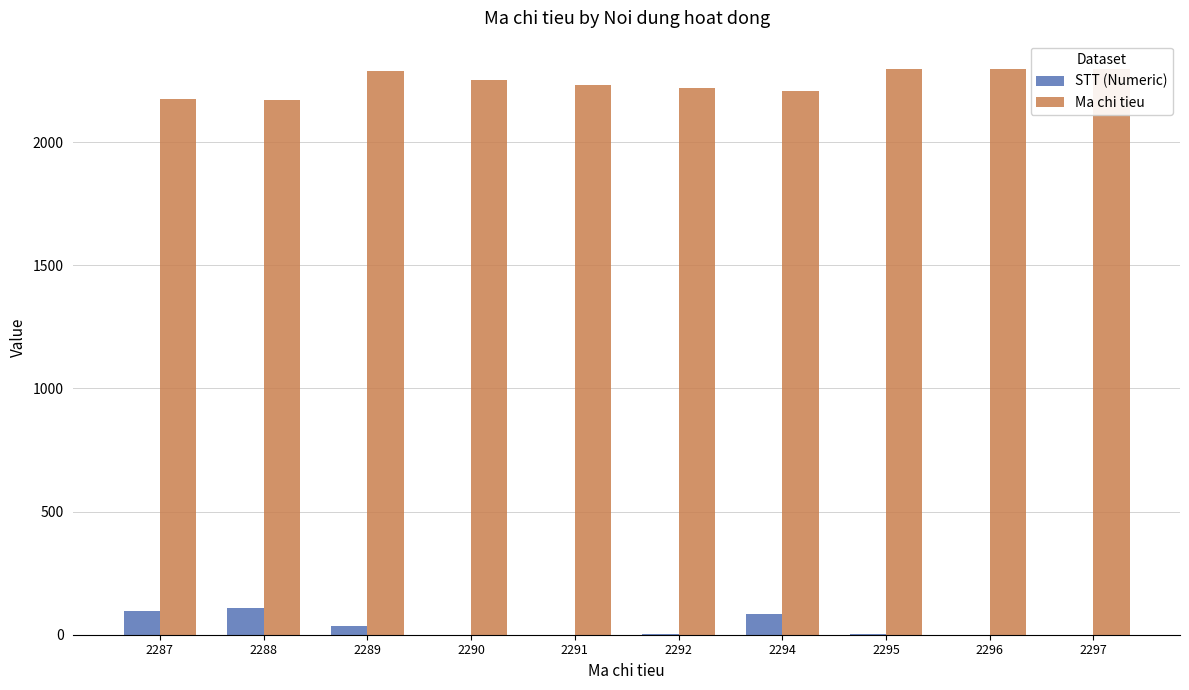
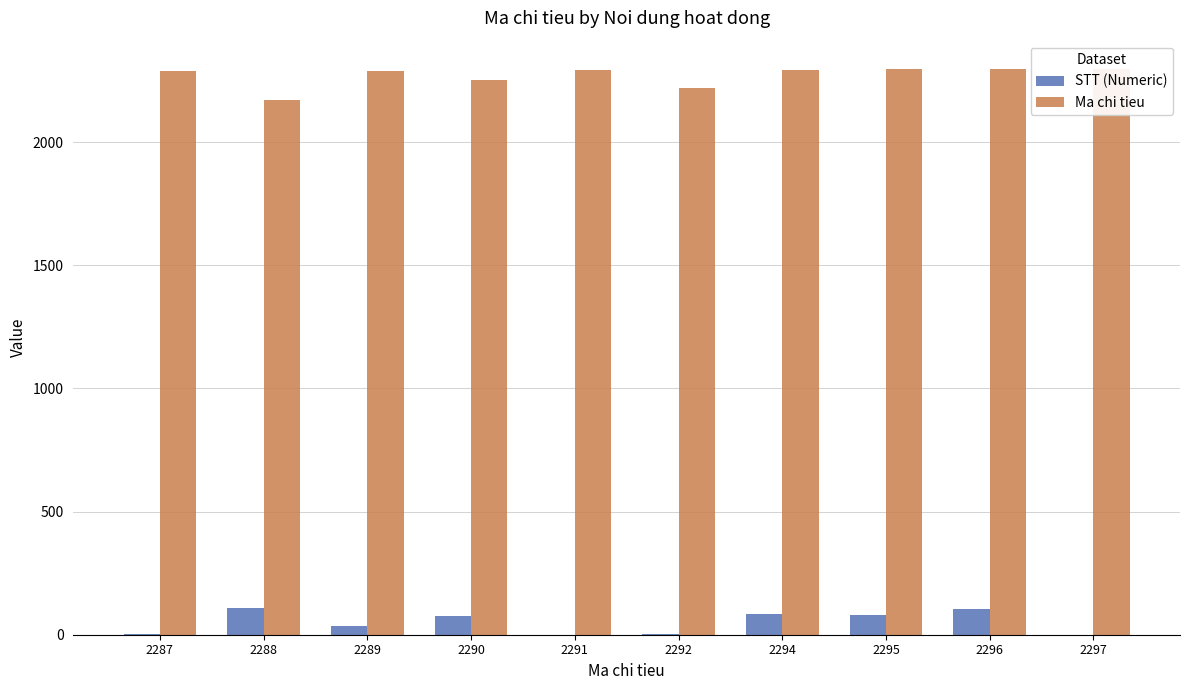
  {
    "STT (Numeric)": {
-     "2287": 100,
+     "2287": 0,
      "2288": 110,
      "2289": 40,
-     "2290": 0,
+     "2290": 80,
      "2291": 0,
      "2294": 90,
-     "2295": 0,
-     "2296": 0,
+     "2295": 80,
+     "2296": 110,
      "2297": 0
    },
    "Ma chi tieu": {
-     "2287": 2170,
+     "2287": 2290,
      "2288": 2170,
      "2289": 2290,
      "2290": 2250,
-     "2291": 2230,
+     "2291": 2290,
      "2292": 2220,
-     "2294": 2210,
+     "2294": 2290,
      "2295": 2300,
      "2296": 2300
    }
  }
